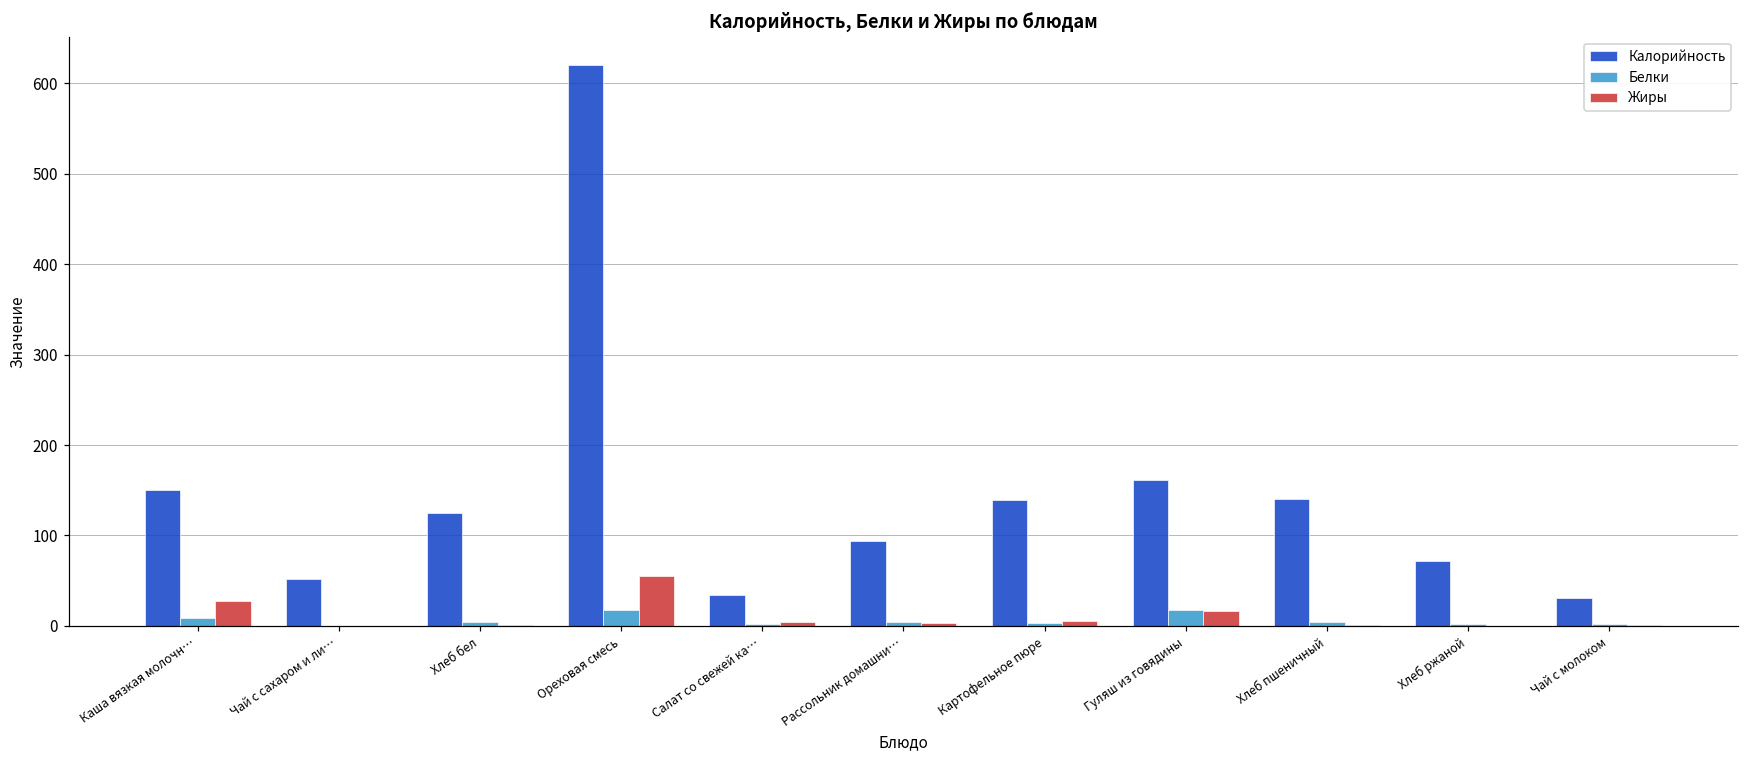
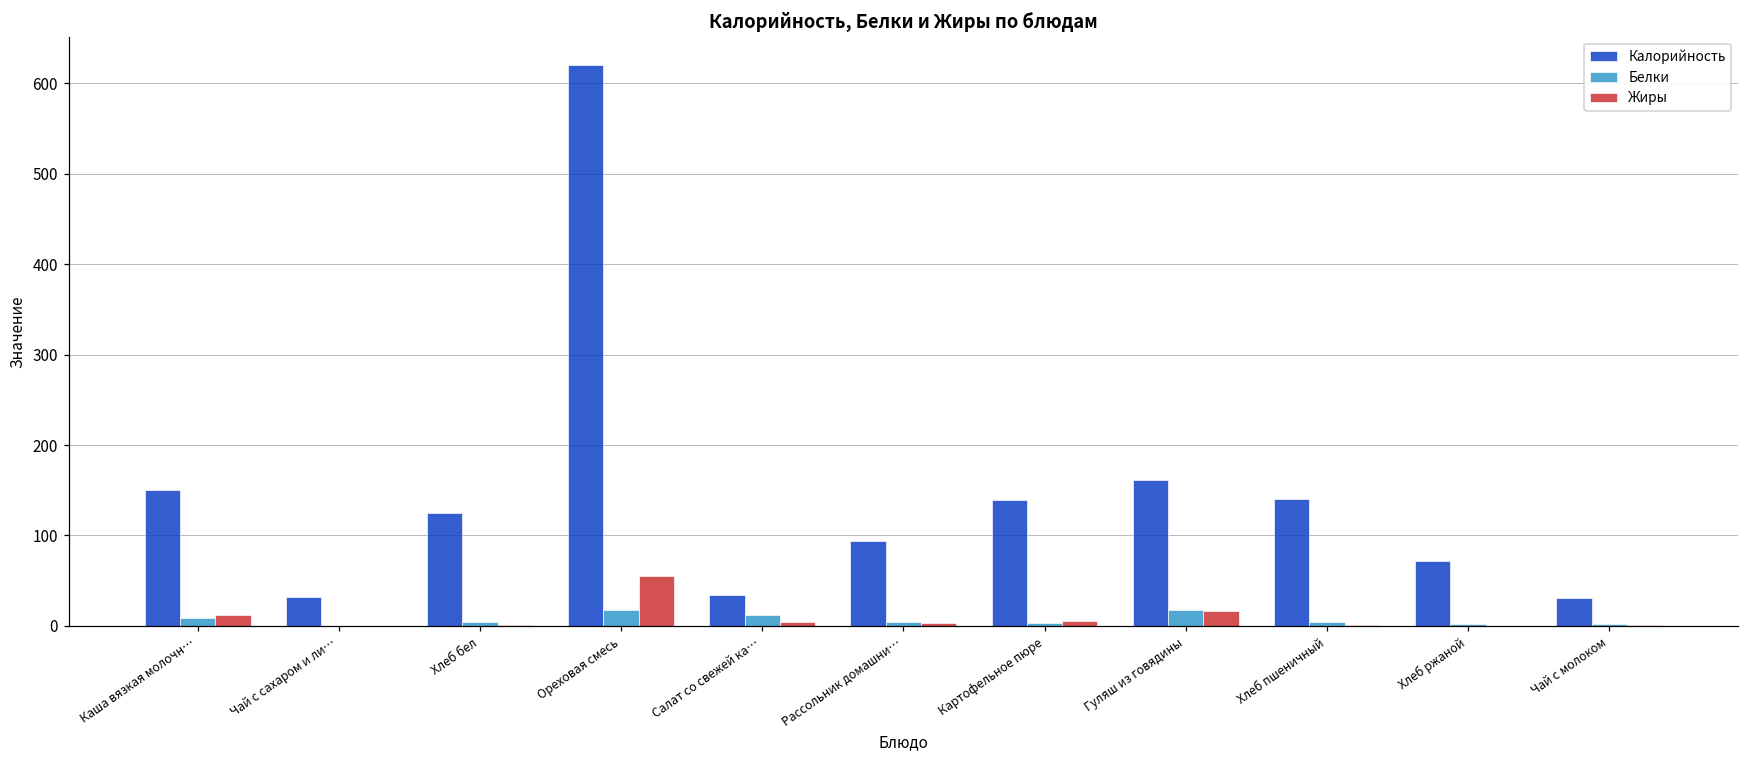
  {
    "Калорийность": {
      "Каша вязкая молочн…": 150,
-     "Чай с сахаром и ли…": 50,
+     "Чай с сахаром и ли…": 30,
      "Хлеб бел": 120,
      "Ореховая смесь": 620,
      "Салат со свежей ка…": 30,
      "Рассольник домашни…": 90,
      "Картофельное пюре": 140,
      "Гуляш из говядины": 160,
      "Хлеб пшеничный": 140,
      "Хлеб ржаной": 70,
      "Чай с молоком": 30
    },
    "Белки": {
      "Каша вязкая молочн…": 10,
      "Хлеб бел": 0,
      "Ореховая смесь": 20,
-     "Салат со свежей ка…": 0,
+     "Салат со свежей ка…": 10,
      "Рассольник домашни…": 0,
      "Картофельное пюре": 0,
      "Гуляш из говядины": 20,
      "Хлеб пшеничный": 0
    },
    "Жиры": {
-     "Каша вязкая молочн…": 30,
+     "Каша вязкая молочн…": 10,
      "Ореховая смесь": 50,
      "Салат со свежей ка…": 0,
      "Рассольник домашни…": 0,
      "Картофельное пюре": 10,
      "Гуляш из говядины": 20
    }
  }
